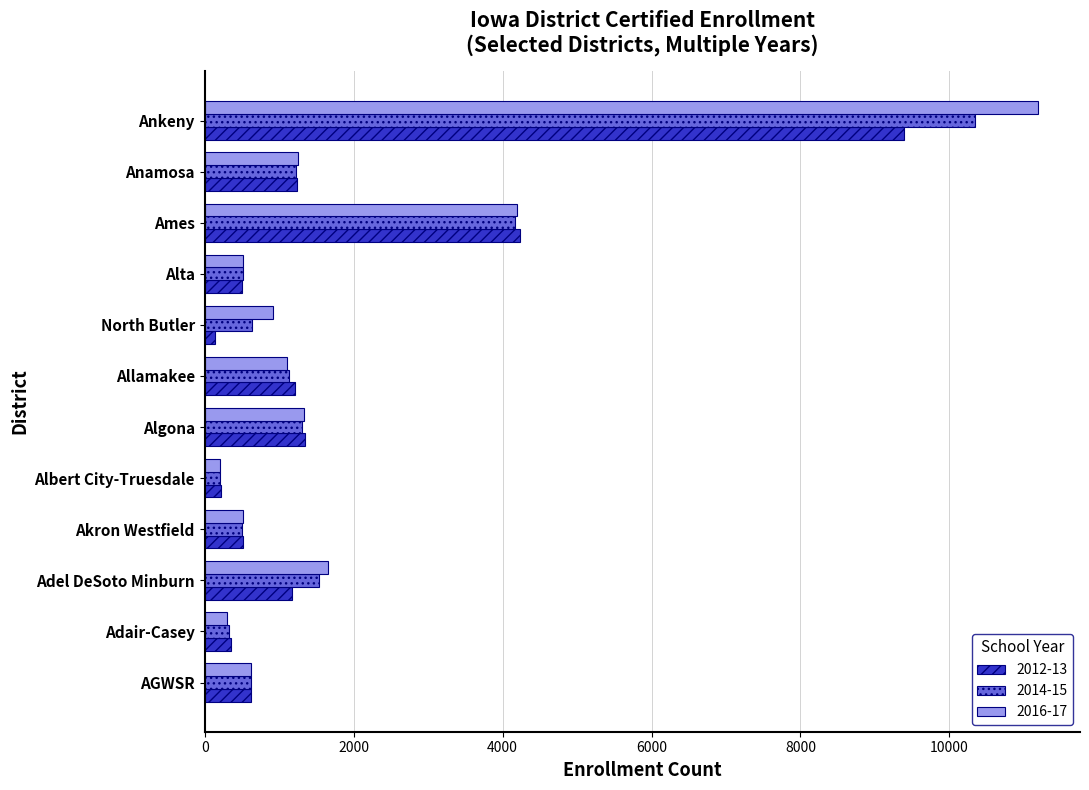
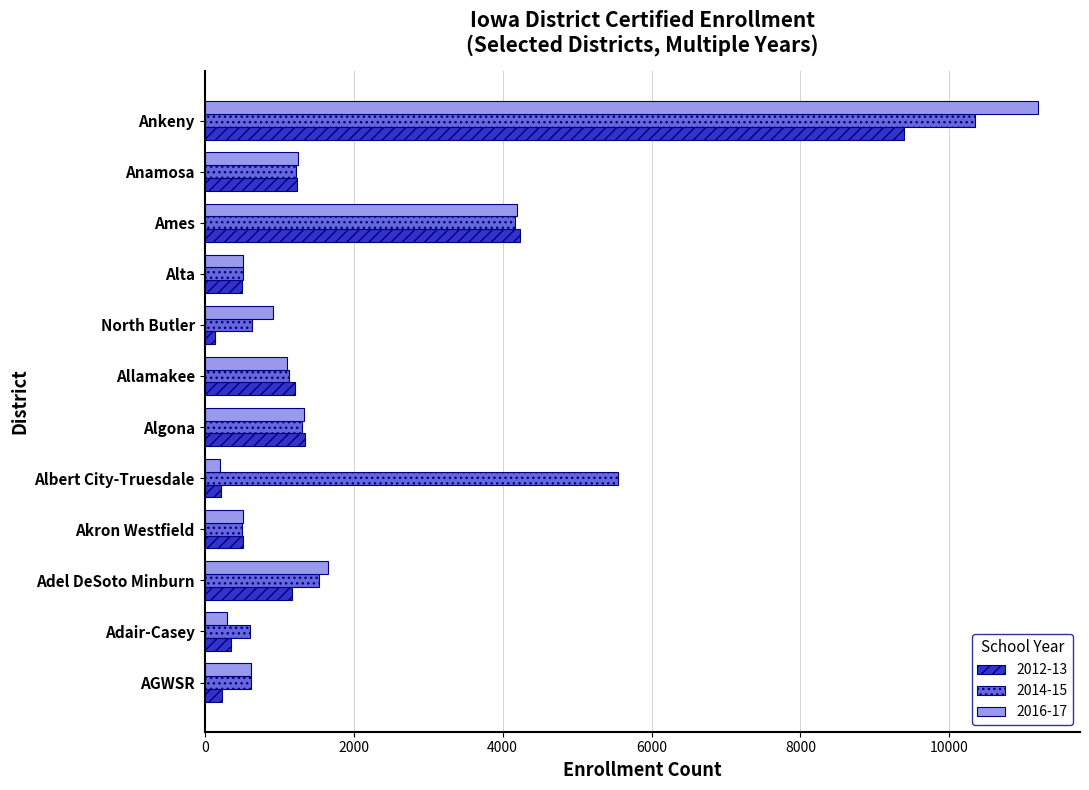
  {
    "2012-13": {
      "Ankeny": 9400,
      "Anamosa": 1200,
      "Ames": 4200,
      "Alta": 500,
      "North Butler": 100,
      "Allamakee": 1200,
      "Algona": 1300,
      "Albert City-Truesdale": 200,
      "Akron Westfield": 500,
      "Adel DeSoto Minburn": 1200,
      "Adair-Casey": 400,
-     "AGWSR": 600
+     "AGWSR": 200
    },
    "2014-15": {
      "Ankeny": 10300,
      "Anamosa": 1200,
      "Ames": 4200,
      "Alta": 500,
      "North Butler": 600,
      "Allamakee": 1100,
      "Algona": 1300,
-     "Albert City-Truesdale": 200,
+     "Albert City-Truesdale": 5500,
      "Akron Westfield": 500,
      "Adel DeSoto Minburn": 1500,
-     "Adair-Casey": 300,
+     "Adair-Casey": 600,
      "AGWSR": 600
    },
    "2016-17": {
      "Ankeny": 11200,
      "Anamosa": 1300,
      "Ames": 4200,
      "Alta": 500,
      "North Butler": 900,
      "Allamakee": 1100,
      "Algona": 1300,
      "Albert City-Truesdale": 200,
      "Akron Westfield": 500,
      "Adel DeSoto Minburn": 1700,
      "Adair-Casey": 300,
      "AGWSR": 600
    }
  }
